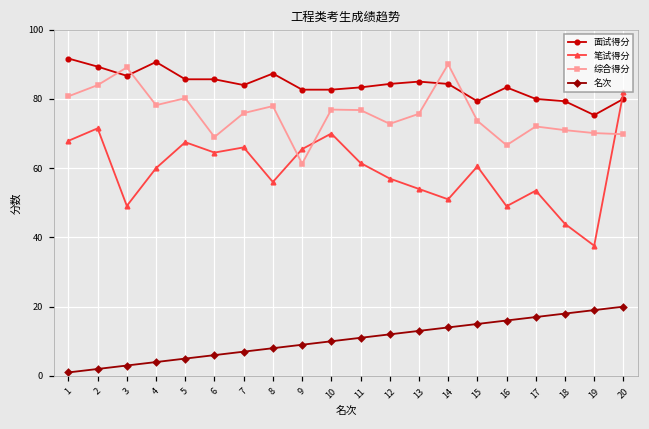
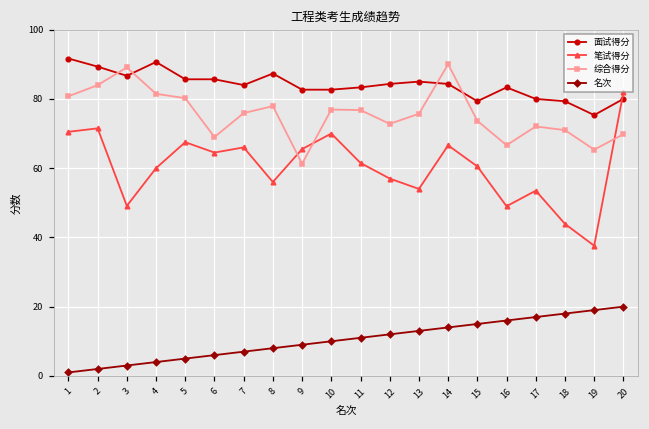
  {
    "笔试得分": {
-     "1": 68,
+     "1": 71,
      "2": 72,
      "3": 49,
      "4": 60,
      "5": 68,
      "6": 65,
      "7": 66,
      "8": 56,
      "9": 66,
      "10": 70,
      "11": 62,
      "12": 57,
      "13": 54,
-     "14": 51,
+     "14": 67,
      "15": 61,
      "16": 49,
      "17": 54,
      "18": 44,
      "19": 38
    },
    "综合得分": {
      "1": 81,
      "2": 84,
      "3": 89,
-     "4": 78,
+     "4": 81,
      "5": 80,
      "6": 69,
      "7": 76,
      "8": 78,
      "9": 61,
      "10": 77,
      "11": 77,
      "12": 73,
      "13": 76,
      "14": 90,
      "15": 74,
      "16": 67,
      "17": 72,
      "18": 71,
-     "19": 70,
+     "19": 65,
      "20": 70
    }
  }
